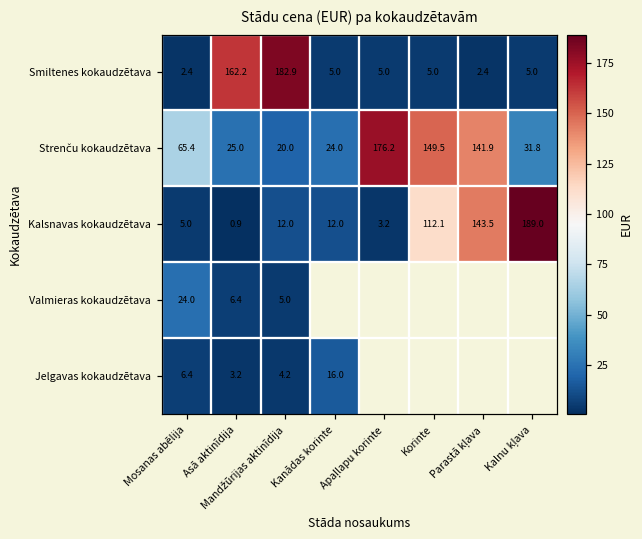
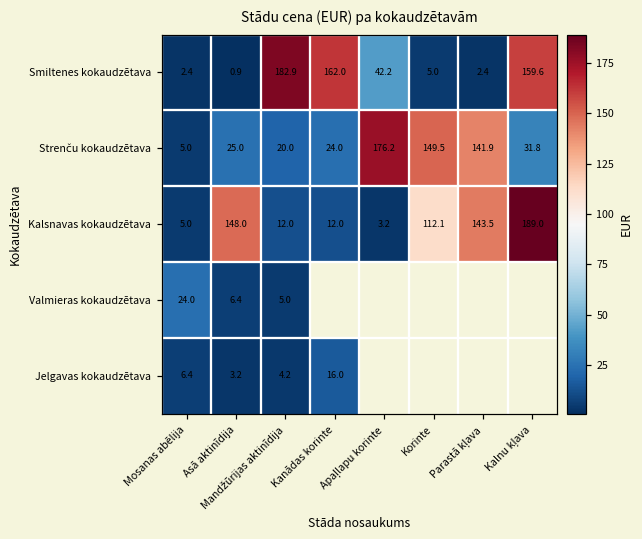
  {
    "Smiltenes kokaudzētava": {
      "Mosanas abēlija": 2.4,
-     "Asā aktinīdija": 162.2,
+     "Asā aktinīdija": 0.9,
      "Mandžūrijas aktinīdija": 182.9,
-     "Kanādas korinte": 5.0,
-     "Apaļlapu korinte": 5.0,
+     "Kanādas korinte": 162.0,
+     "Apaļlapu korinte": 42.2,
      "Korinte": 5.0,
      "Parastā kļava": 2.4,
-     "Kalnu kļava": 5.0
+     "Kalnu kļava": 159.6
    },
    "Strenču kokaudzētava": {
-     "Mosanas abēlija": 65.4,
+     "Mosanas abēlija": 5.0,
      "Asā aktinīdija": 25.0,
      "Mandžūrijas aktinīdija": 20.0,
      "Kanādas korinte": 24.0,
      "Apaļlapu korinte": 176.2,
      "Korinte": 149.5,
      "Parastā kļava": 141.9,
      "Kalnu kļava": 31.8
    },
    "Kalsnavas kokaudzētava": {
      "Mosanas abēlija": 5.0,
-     "Asā aktinīdija": 0.9,
+     "Asā aktinīdija": 148.0,
      "Mandžūrijas aktinīdija": 12.0,
      "Kanādas korinte": 12.0,
      "Apaļlapu korinte": 3.2,
      "Korinte": 112.1,
      "Parastā kļava": 143.5,
      "Kalnu kļava": 189.0
    },
    "Valmieras kokaudzētava": {
      "Mosanas abēlija": 24.0,
      "Asā aktinīdija": 6.4,
      "Mandžūrijas aktinīdija": 5.0
    },
    "Jelgavas kokaudzētava": {
      "Mosanas abēlija": 6.4,
      "Asā aktinīdija": 3.2,
      "Mandžūrijas aktinīdija": 4.2,
      "Kanādas korinte": 16.0
    }
  }
